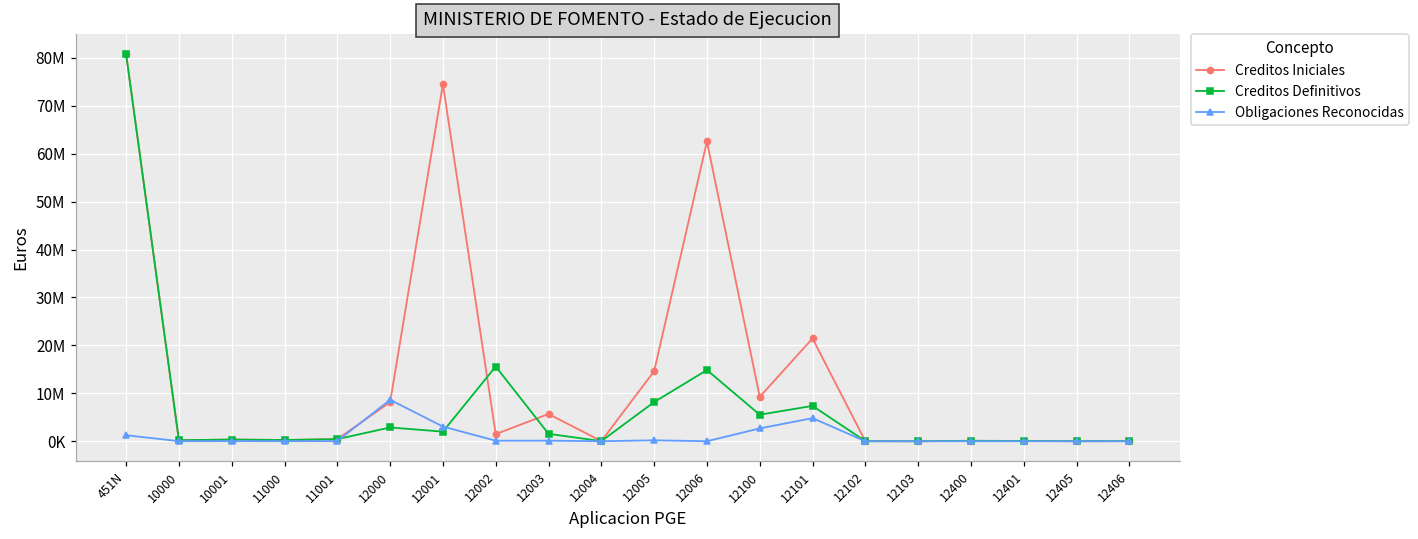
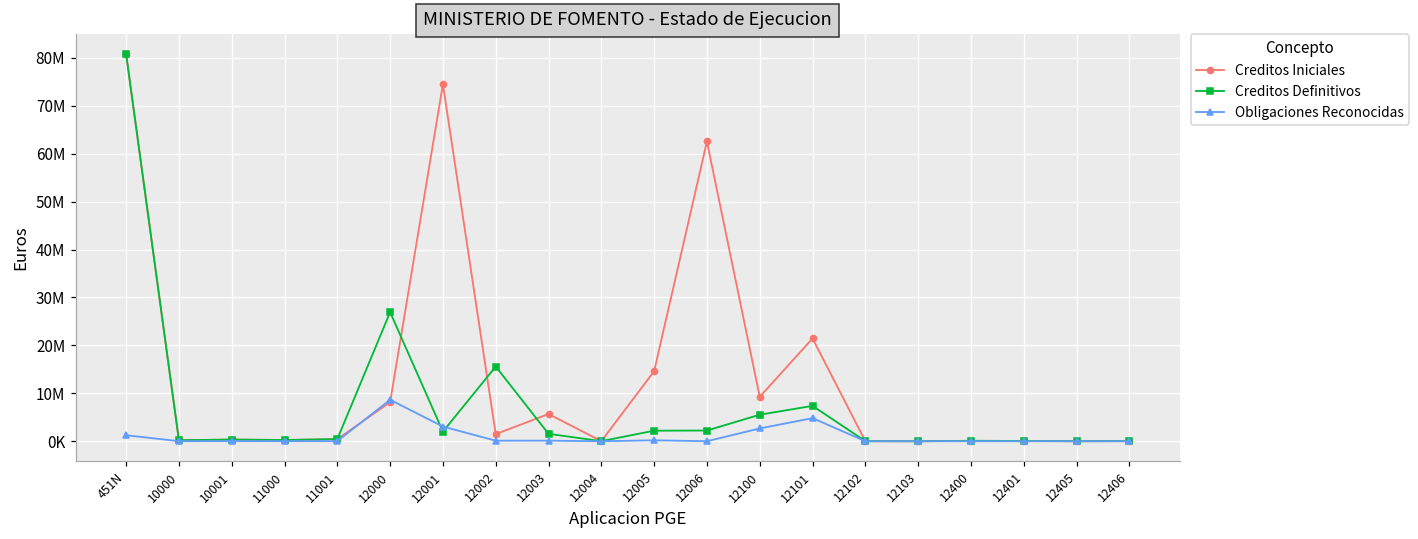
  {
    "Creditos Iniciales": {
      "12001": 74000000,
      "12002": 1000000,
      "12003": 6000000,
      "12005": 15000000,
      "12006": 63000000,
      "12100": 9000000,
      "12101": 21000000
    },
    "Creditos Definitivos": {
-     "12000": 3000000,
+     "12000": 27000000,
      "12001": 2000000,
      "12002": 16000000,
      "12003": 2000000,
-     "12005": 8000000,
-     "12006": 15000000,
+     "12005": 2000000,
+     "12006": 2000000,
      "12100": 6000000,
      "12101": 7000000
    },
    "Obligaciones Reconocidas": {
      "451N": 1000000,
      "12001": 3000000,
      "12002": 0,
      "12003": 0,
      "12005": 0,
      "12006": 0,
      "12100": 3000000,
      "12101": 5000000
    }
  }
